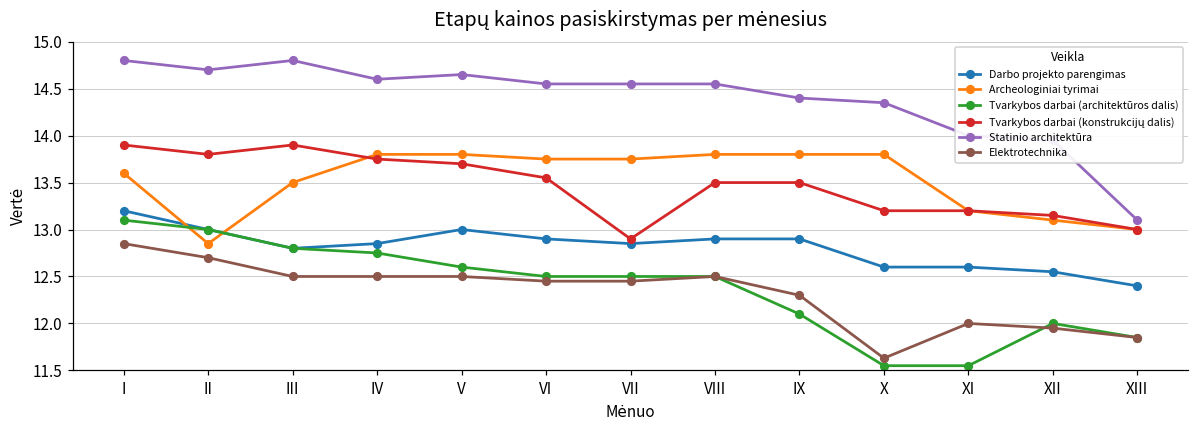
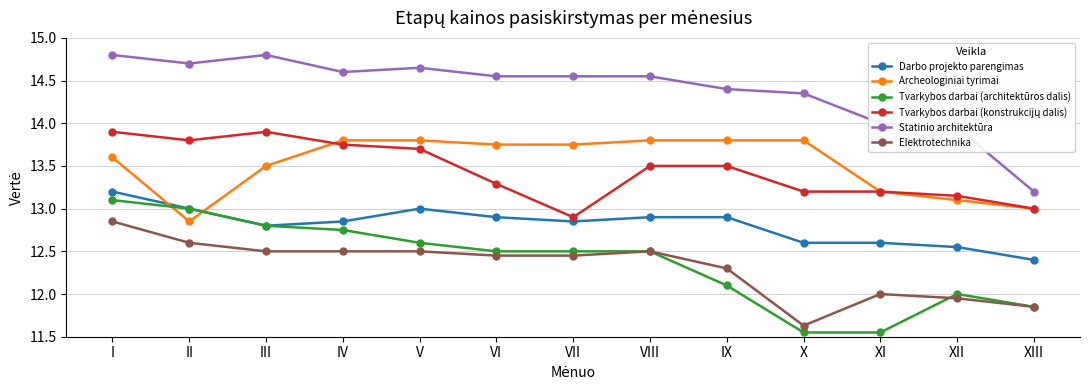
  {
    "Darbo projekto parengimas": {
      "I": 13.2,
      "IV": 12.9,
      "V": 13.0,
      "VI": 12.9,
      "VII": 12.9,
      "VIII": 12.9,
      "IX": 12.9,
      "X": 12.6,
      "XI": 12.6,
      "XII": 12.6,
      "XIII": 12.4
    },
    "Archeologiniai tyrimai": {
      "I": 13.6,
      "II": 12.9,
      "III": 13.5,
      "IV": 13.8,
      "V": 13.8,
      "VI": 13.8,
      "VII": 13.8,
      "VIII": 13.8,
      "IX": 13.8,
      "X": 13.8,
      "XII": 13.1
    },
    "Tvarkybos darbai (architektūros dalis)": {
      "I": 13.1,
      "IV": 12.8,
      "V": 12.6,
      "VI": 12.5,
      "VII": 12.5,
      "IX": 12.1,
      "X": 11.6,
      "XI": 11.6,
      "XII": 12.0
    },
    "Tvarkybos darbai (konstrukcijų dalis)": {
      "I": 13.9,
      "II": 13.8,
      "III": 13.9,
      "IV": 13.8,
      "V": 13.7,
-     "VI": 13.6,
+     "VI": 13.3,
      "VII": 12.9,
      "VIII": 13.5,
      "IX": 13.5,
      "X": 13.2,
      "XII": 13.2
    },
    "Statinio architektūra": {
      "I": 14.8,
      "II": 14.7,
      "III": 14.8,
      "IV": 14.6,
      "V": 14.7,
      "VI": 14.6,
      "VII": 14.6,
      "VIII": 14.6,
      "IX": 14.4,
      "X": 14.4,
-     "XIII": 13.1
+     "XIII": 13.2
    },
    "Elektrotechnika": {
      "I": 12.9,
-     "II": 12.7,
+     "II": 12.6,
      "III": 12.5,
      "IV": 12.5,
      "V": 12.5,
      "VI": 12.5,
      "VII": 12.5,
      "IX": 12.3,
      "X": 11.6,
      "XI": 12.0,
      "XII": 12.0
    }
  }
